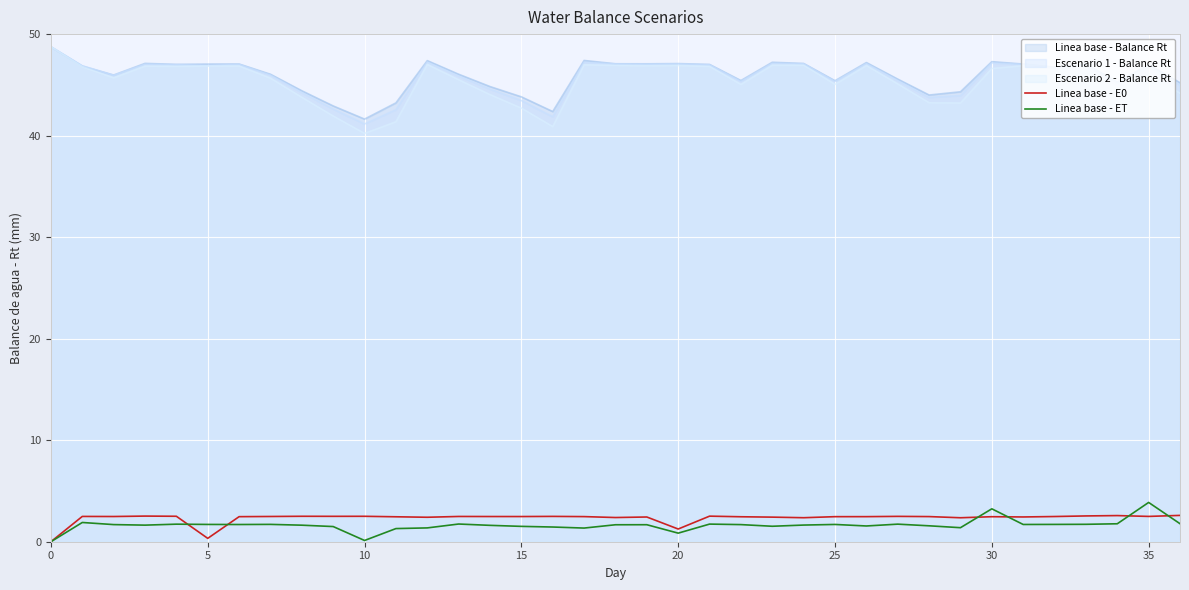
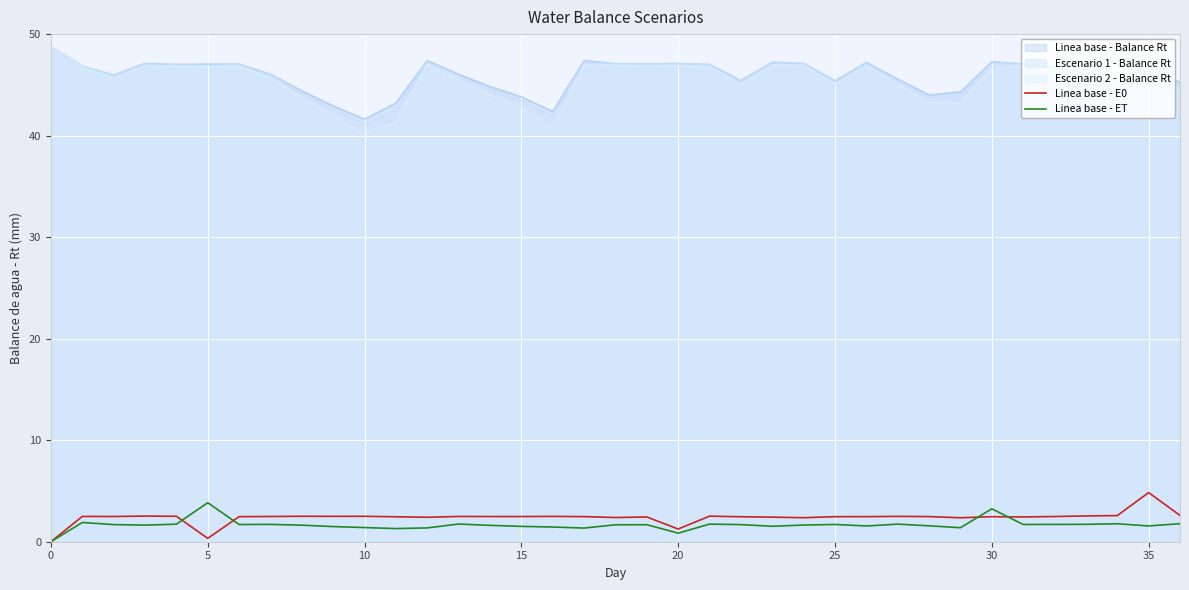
  {
    "Linea base - E0": {
      "5": 0.3,
      "10": 2.5,
      "15": 2.5,
      "20": 1.3,
      "25": 2.5,
      "30": 2.5,
-     "35": 2.5
+     "35": 4.8
    },
    "Linea base - ET": {
-     "5": 1.7,
-     "10": 0.1,
+     "5": 3.8,
+     "10": 1.4,
      "15": 1.5,
      "20": 0.8,
      "25": 1.7,
      "30": 3.2,
-     "35": 3.9
+     "35": 1.6
    }
  }
